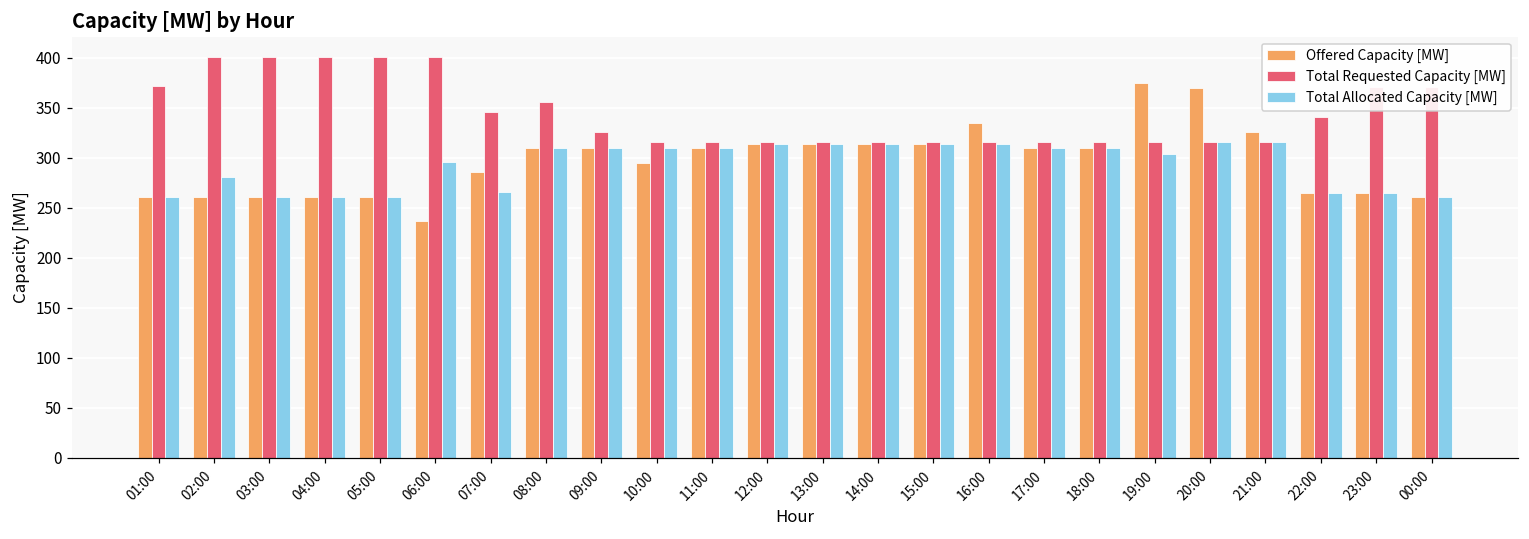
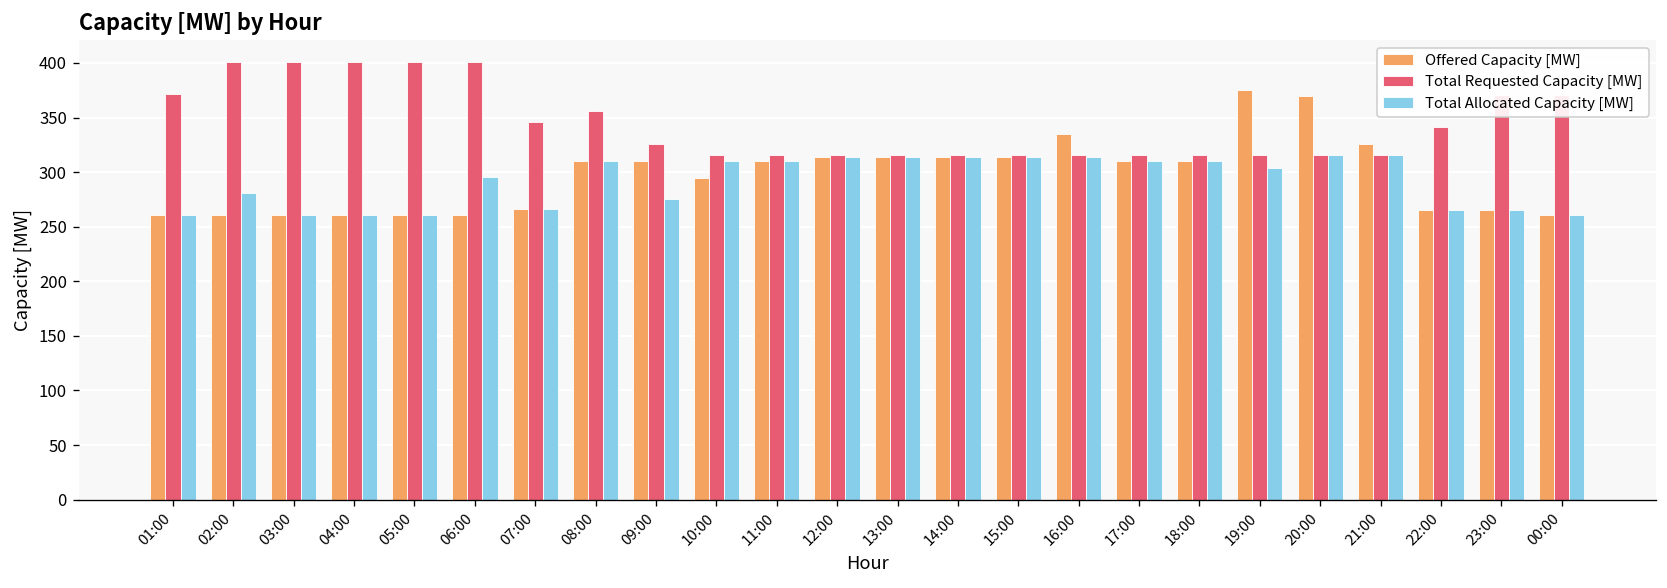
  {
    "Offered Capacity [MW]": {
      "01:00": 260,
      "02:00": 260,
      "03:00": 260,
      "04:00": 260,
      "05:00": 260,
-     "06:00": 240,
-     "07:00": 290,
+     "06:00": 260,
+     "07:00": 270,
      "08:00": 310,
      "09:00": 310,
      "10:00": 300,
      "11:00": 310,
      "12:00": 310,
      "13:00": 310,
      "14:00": 310,
      "15:00": 310,
      "16:00": 340,
      "17:00": 310,
      "18:00": 310,
      "19:00": 380,
      "20:00": 370,
      "21:00": 330,
      "22:00": 270,
      "23:00": 270,
      "00:00": 260
    },
    "Total Requested Capacity [MW]": {
      "01:00": 370,
      "02:00": 400,
      "03:00": 400,
      "04:00": 400,
      "05:00": 400,
      "06:00": 400,
      "07:00": 350,
      "08:00": 360,
      "09:00": 330,
      "10:00": 320,
      "11:00": 320,
      "12:00": 320,
      "13:00": 320,
      "14:00": 320,
      "15:00": 320,
      "16:00": 320,
      "17:00": 320,
      "18:00": 320,
      "19:00": 320,
      "20:00": 320,
      "21:00": 320,
      "22:00": 340
    },
    "Total Allocated Capacity [MW]": {
      "01:00": 260,
      "02:00": 280,
      "03:00": 260,
      "04:00": 260,
      "05:00": 260,
      "06:00": 300,
      "07:00": 270,
      "08:00": 310,
-     "09:00": 310,
+     "09:00": 280,
      "10:00": 310,
      "11:00": 310,
      "12:00": 310,
      "13:00": 310,
      "14:00": 310,
      "15:00": 310,
      "16:00": 310,
      "17:00": 310,
      "18:00": 310,
      "19:00": 300,
      "20:00": 320,
      "21:00": 320,
      "22:00": 270,
      "23:00": 270,
      "00:00": 260
    }
  }
